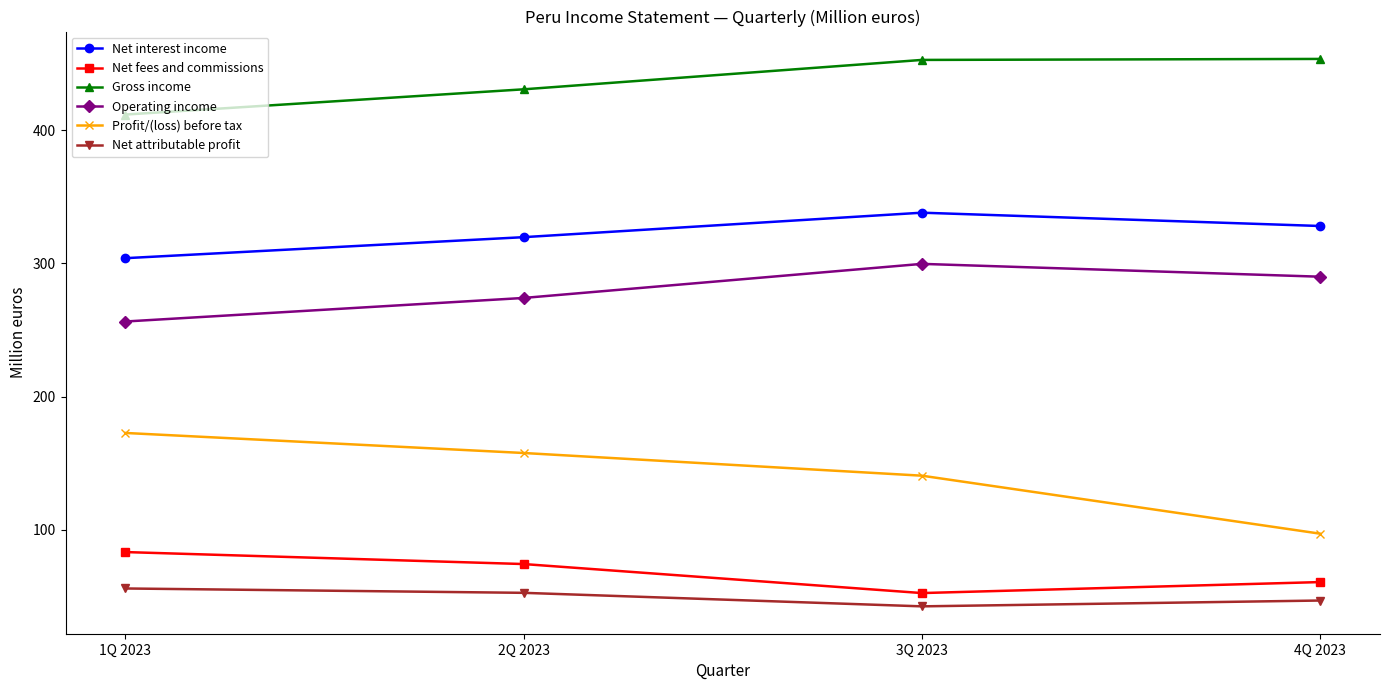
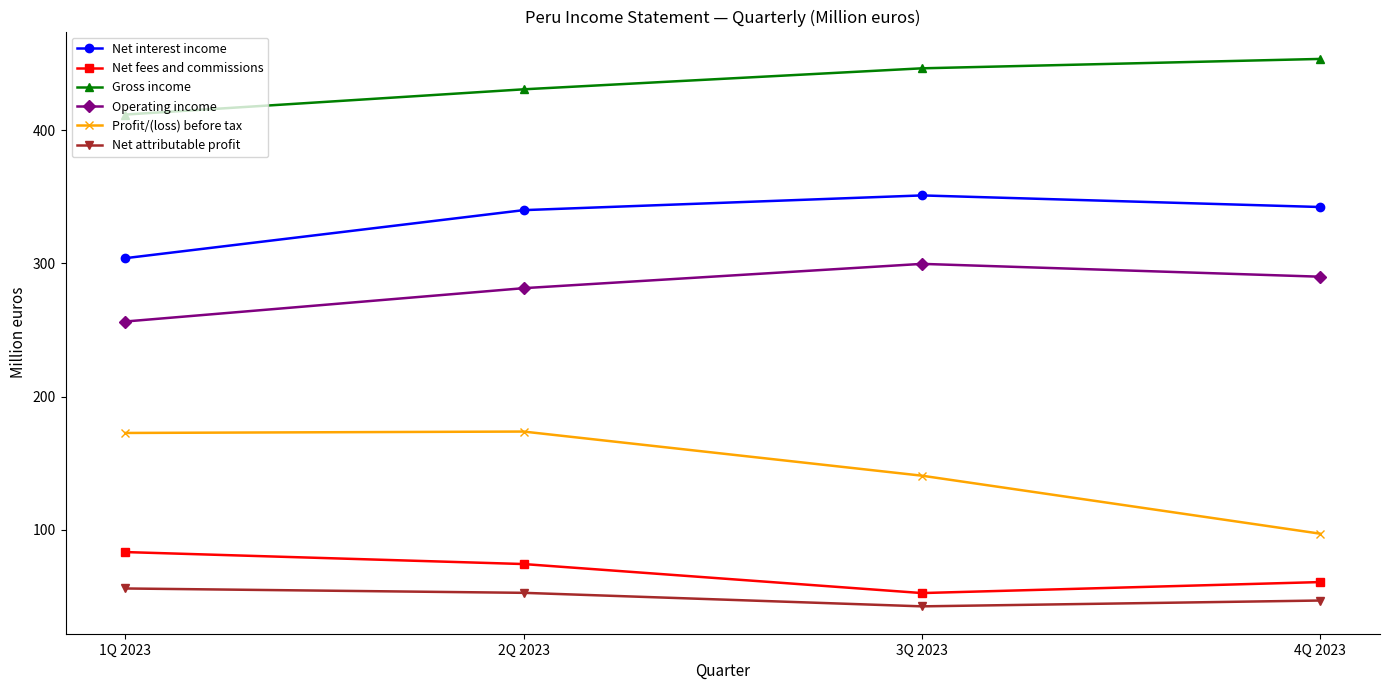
  {
    "Net interest income": {
      "1Q 2023": 304,
-     "2Q 2023": 320,
-     "3Q 2023": 338,
-     "4Q 2023": 328
+     "2Q 2023": 340,
+     "3Q 2023": 351,
+     "4Q 2023": 342
    },
    "Net fees and commissions": {
      "1Q 2023": 83,
      "2Q 2023": 74,
      "3Q 2023": 53,
      "4Q 2023": 61
    },
    "Gross income": {
      "2Q 2023": 431,
-     "3Q 2023": 453,
+     "3Q 2023": 446,
      "4Q 2023": 453
    },
    "Operating income": {
      "1Q 2023": 256,
-     "2Q 2023": 274,
+     "2Q 2023": 281,
      "3Q 2023": 300,
      "4Q 2023": 290
    },
    "Profit/(loss) before tax": {
      "1Q 2023": 173,
-     "2Q 2023": 158,
+     "2Q 2023": 174,
      "3Q 2023": 141,
      "4Q 2023": 97
    },
    "Net attributable profit": {
      "1Q 2023": 56,
      "2Q 2023": 53,
      "3Q 2023": 43,
      "4Q 2023": 47
    }
  }
